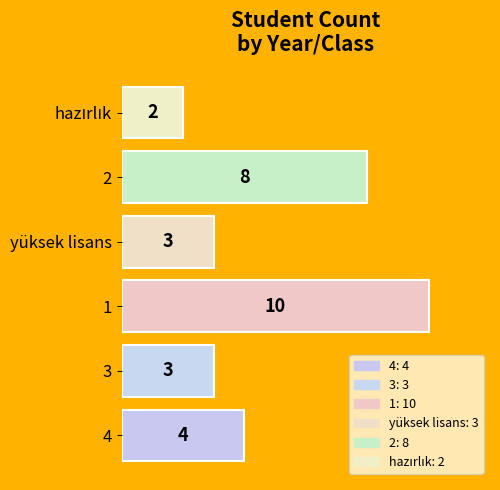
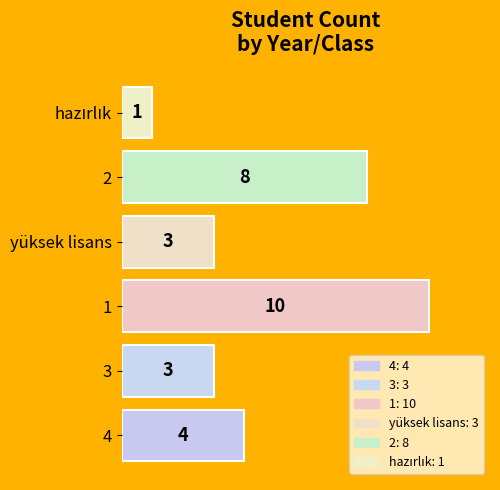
  {
-   "hazırlık": 2,
+   "hazırlık": 1,
    "2": 8,
    "yüksek lisans": 3,
    "1": 10,
    "3": 3,
    "4": 4
  }
